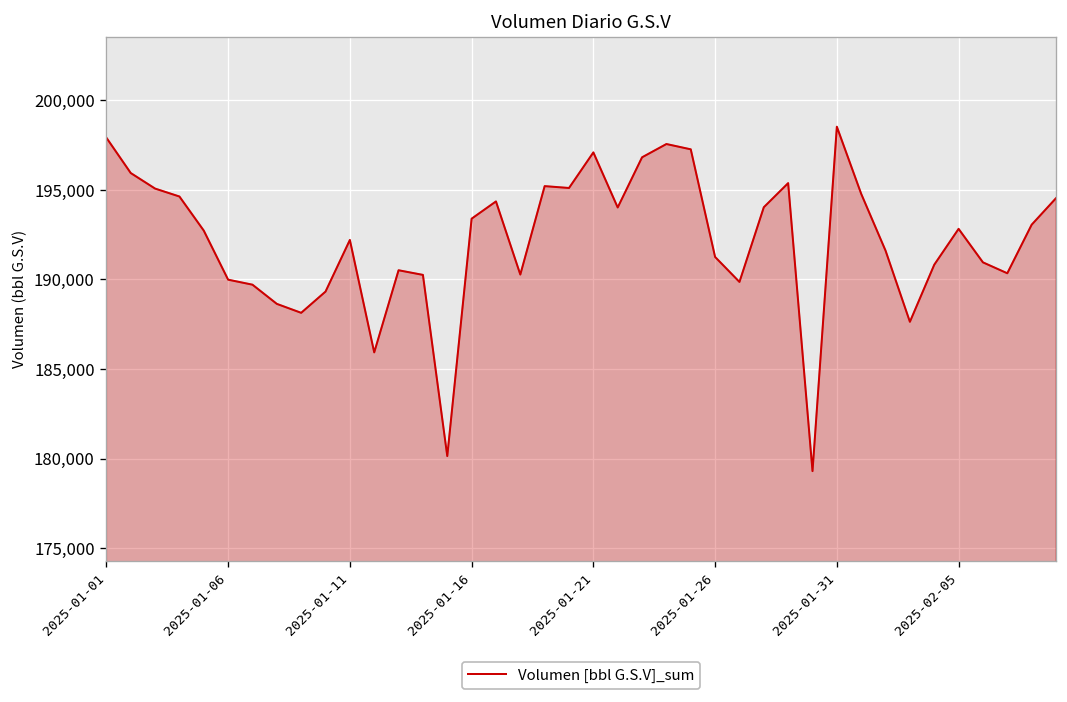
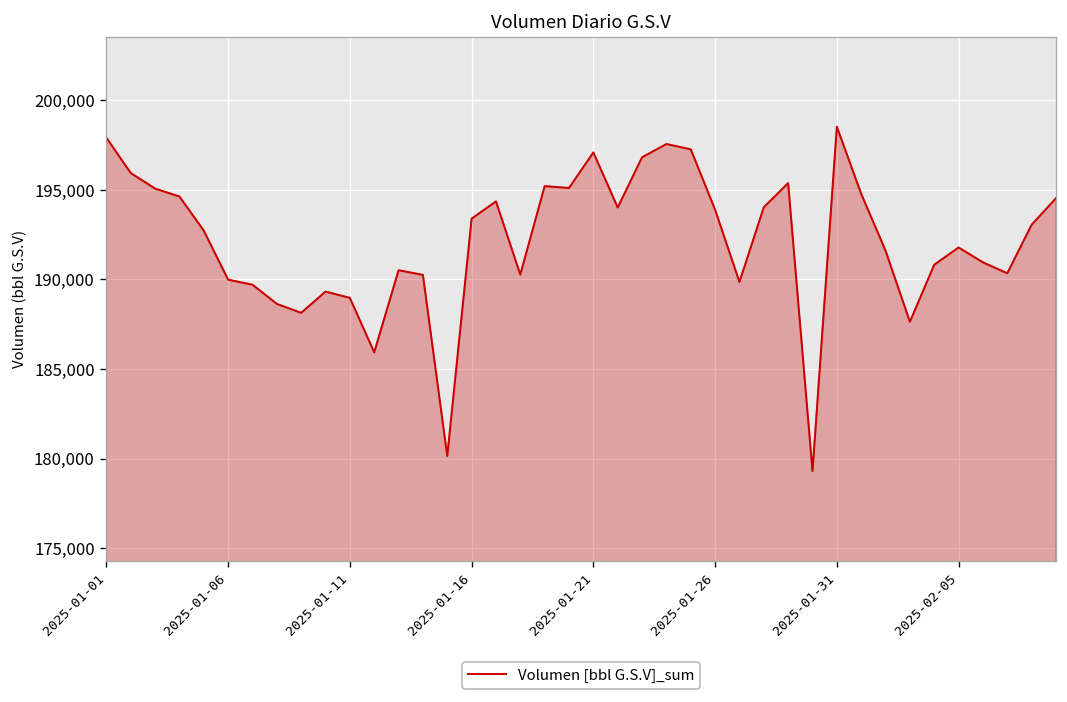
  {
    "2025-01-01": "197,900",
    "2025-01-06": "190,000",
-   "2025-01-11": "192,200",
+   "2025-01-11": "189,000",
    "2025-01-16": "193,400",
    "2025-01-21": "197,100",
-   "2025-01-26": "191,300",
+   "2025-01-26": "193,900",
    "2025-01-31": "198,500",
-   "2025-02-05": "192,800"
+   "2025-02-05": "191,800"
  }
